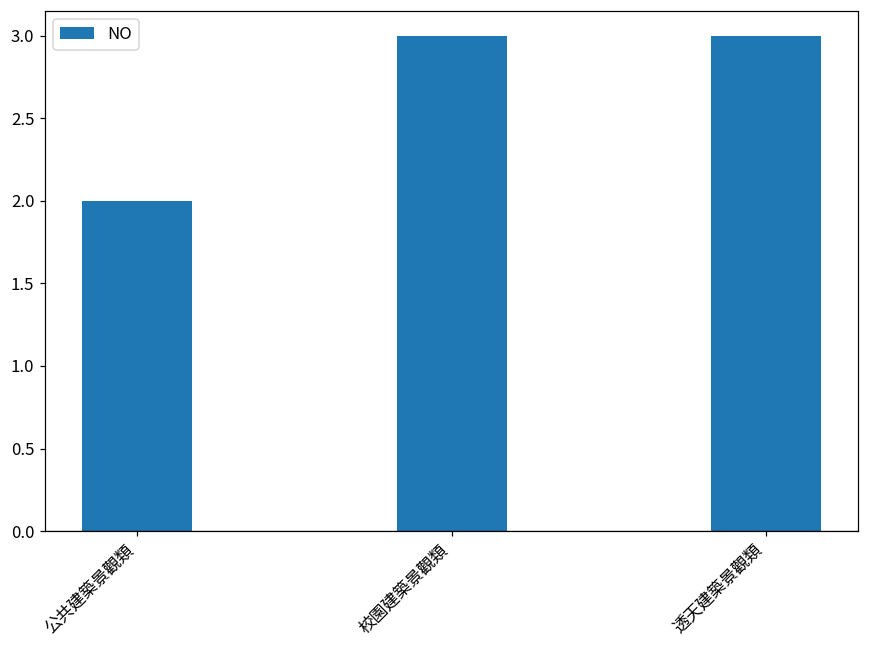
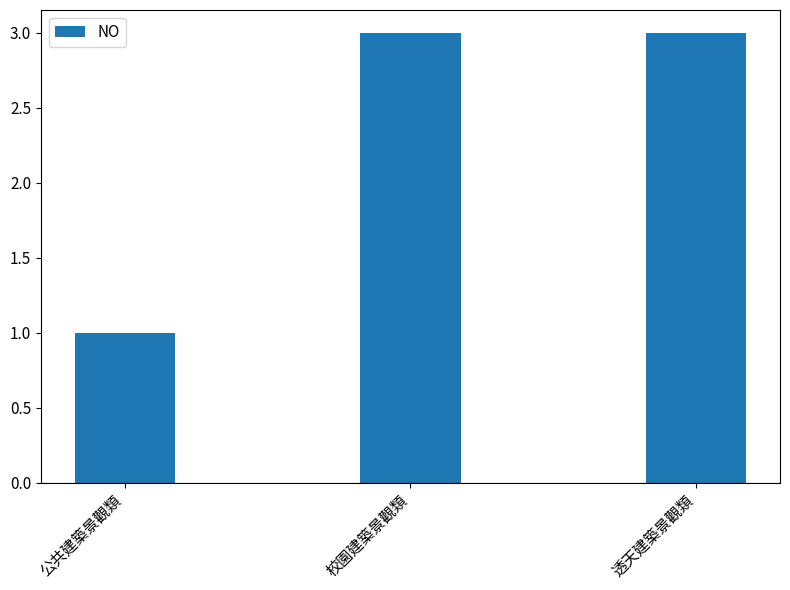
  {
-   "公共建築景觀類": 2,
+   "公共建築景觀類": 1,
    "校園建築景觀類": 3,
    "透天建築景觀類": 3
  }
